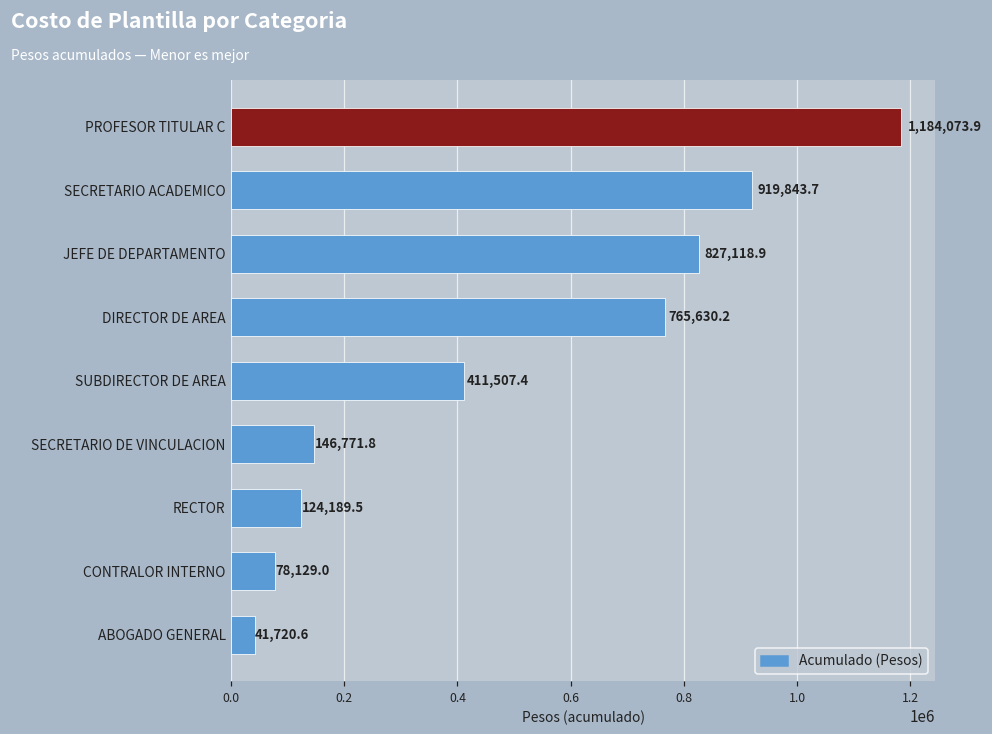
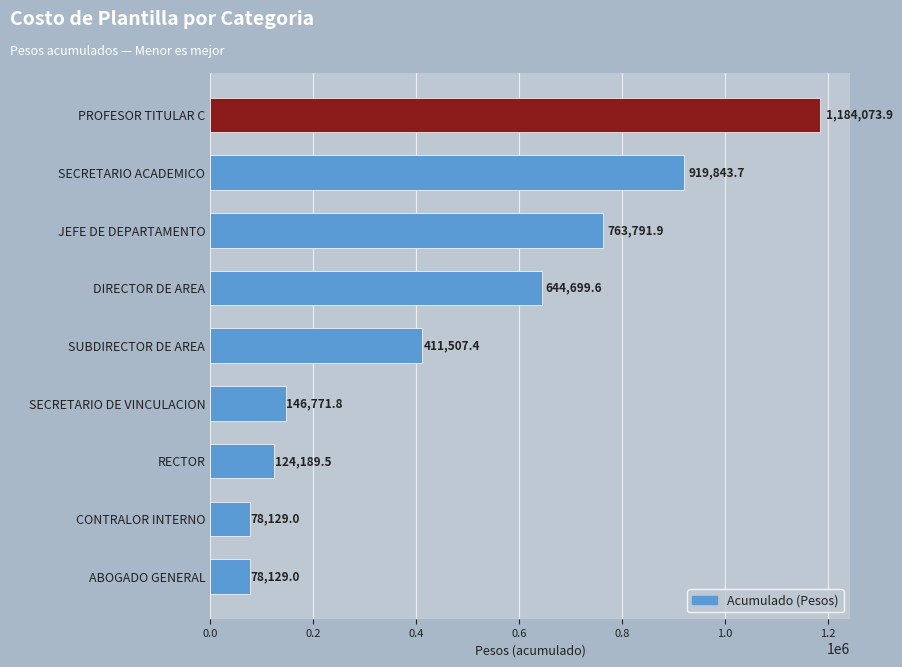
  {
    "PROFESOR TITULAR C": "1,184,073.9",
    "SECRETARIO ACADEMICO": "919,843.7",
-   "JEFE DE DEPARTAMENTO": "827,118.9",
-   "DIRECTOR DE AREA": "765,630.2",
+   "JEFE DE DEPARTAMENTO": "763,791.9",
+   "DIRECTOR DE AREA": "644,699.6",
    "SUBDIRECTOR DE AREA": "411,507.4",
    "SECRETARIO DE VINCULACION": "146,771.8",
    "RECTOR": "124,189.5",
    "CONTRALOR INTERNO": "78,129.0",
-   "ABOGADO GENERAL": "41,720.6"
+   "ABOGADO GENERAL": "78,129.0"
  }
